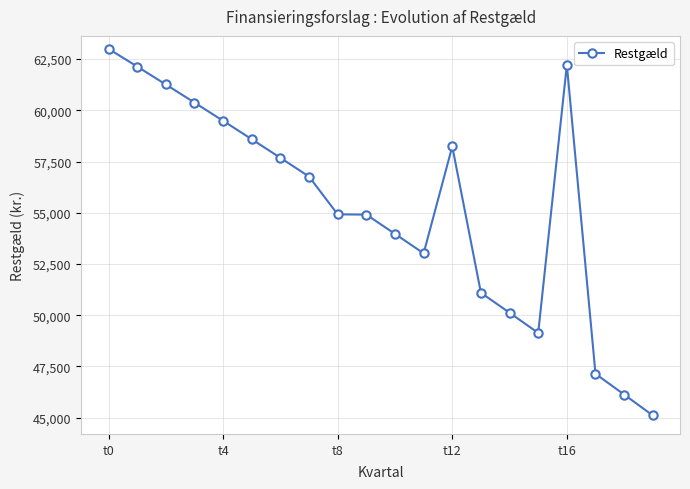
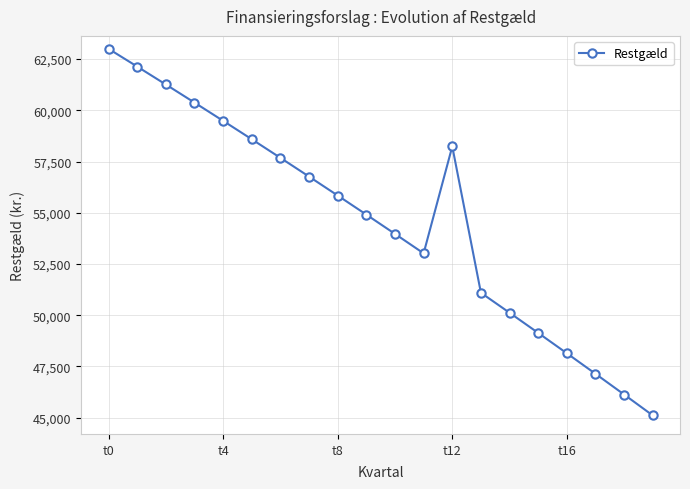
  {
    "t0": "63,000",
    "t4": "59,500",
-   "t8": "54,900",
+   "t8": "55,800",
    "t12": "58,200",
-   "t16": "62,200"
+   "t16": "48,100"
  }
